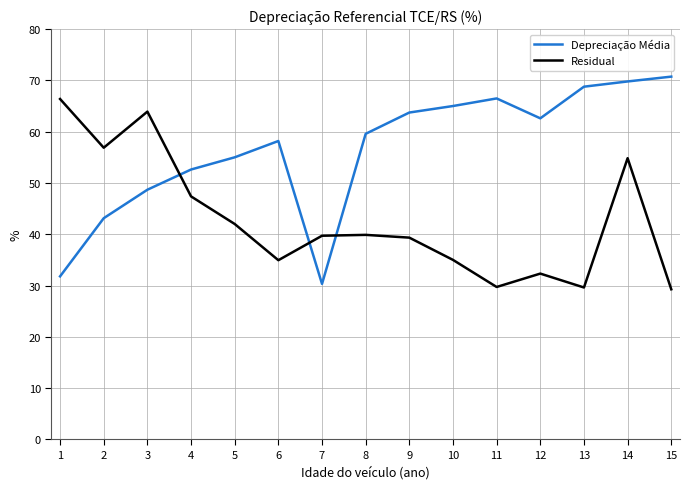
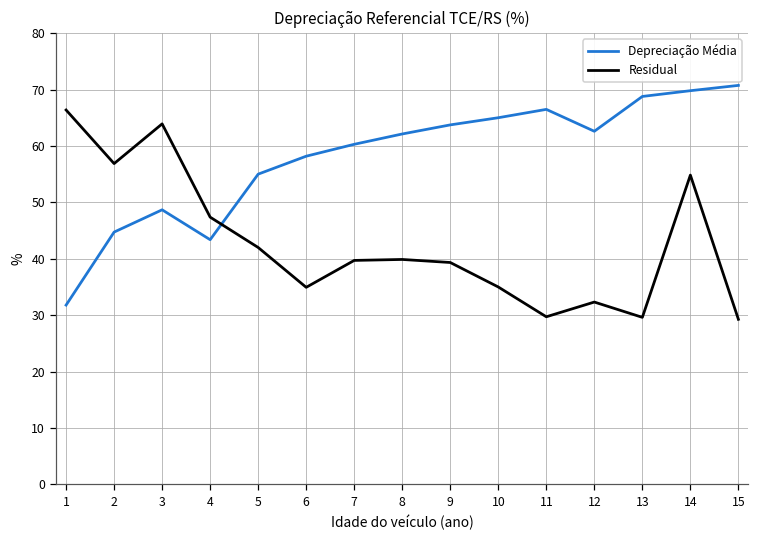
  {
    "Depreciação Média": {
      "1": 32,
-     "2": 43,
+     "2": 45,
      "3": 49,
-     "4": 53,
+     "4": 43,
      "5": 55,
      "6": 58,
-     "7": 30,
-     "8": 60,
+     "7": 60,
+     "8": 62,
      "9": 64,
      "10": 65,
      "11": 66,
      "12": 63,
      "13": 69,
      "14": 70,
      "15": 71
    },
    "Residual": {
      "1": 66,
      "2": 57,
      "3": 64,
      "4": 47,
      "5": 42,
      "6": 35,
      "7": 40,
      "8": 40,
      "9": 39,
      "10": 35,
      "11": 30,
      "12": 32,
      "13": 30,
      "14": 55,
      "15": 29
    }
  }
